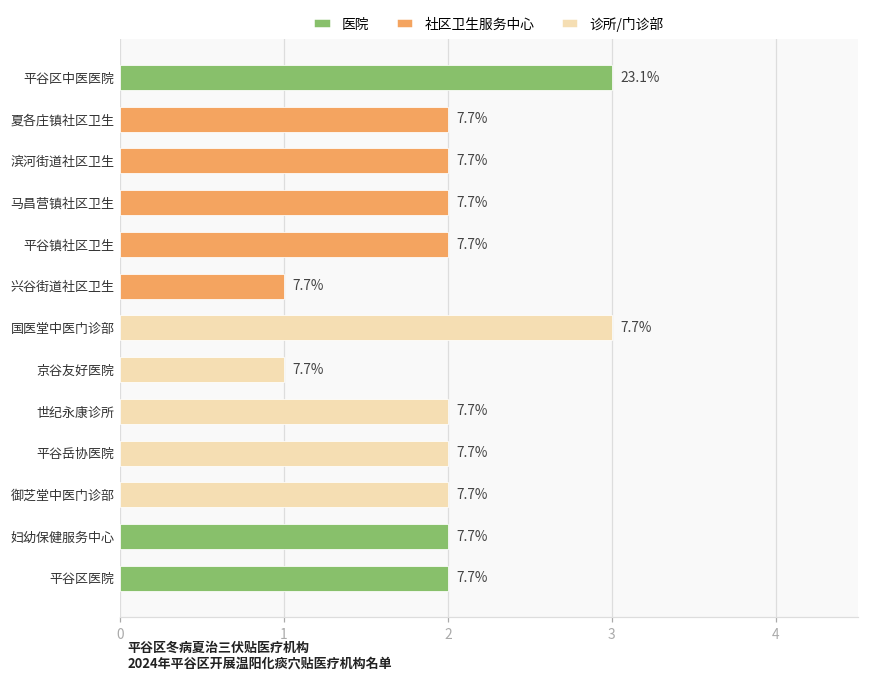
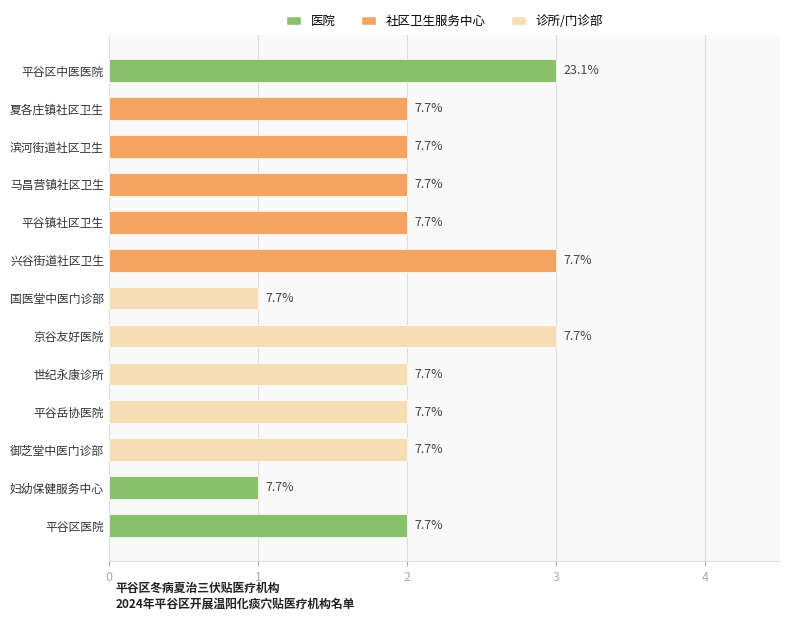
  {
-   "兴谷街道社区卫生": 1,
-   "国医堂中医门诊部": 3,
-   "京谷友好医院": 1,
-   "妇幼保健服务中心": 2
+   "兴谷街道社区卫生": 3,
+   "国医堂中医门诊部": 1,
+   "京谷友好医院": 3,
+   "妇幼保健服务中心": 1
  }
